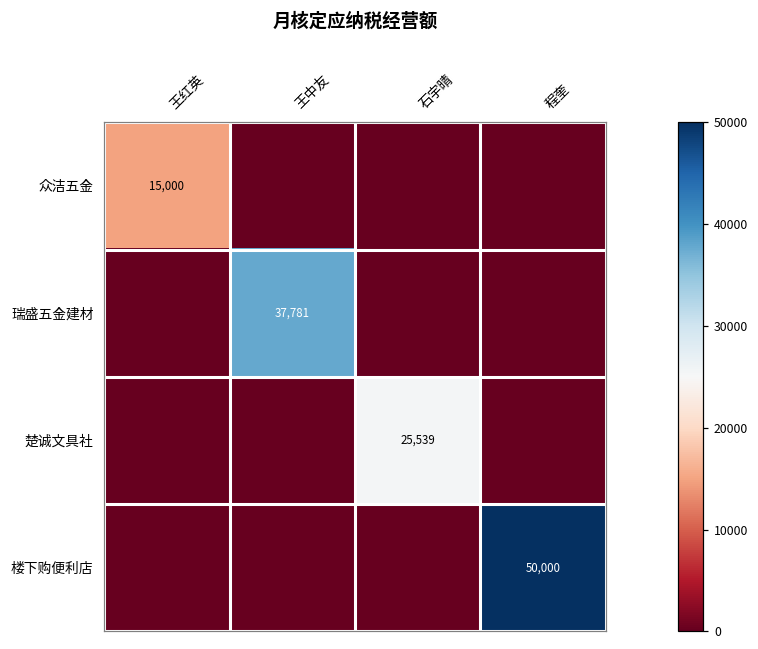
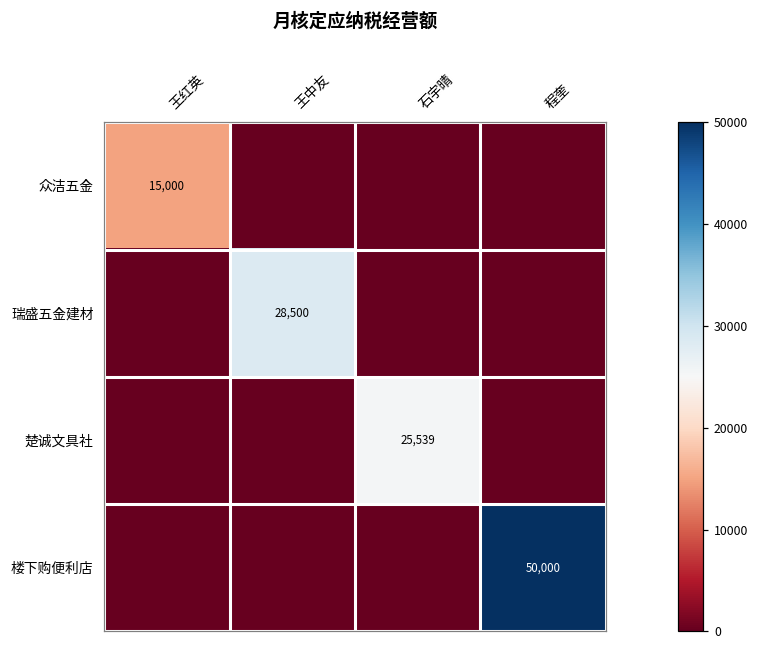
  {
    "众洁五金": {
      "王红英": "15,000"
    },
    "瑞盛五金建材": {
-     "王中友": "37,781"
+     "王中友": "28,500"
    },
    "楚诚文具社": {
      "石宇晴": "25,539"
    },
    "楼下购便利店": {
      "程奎": "50,000"
    }
  }
